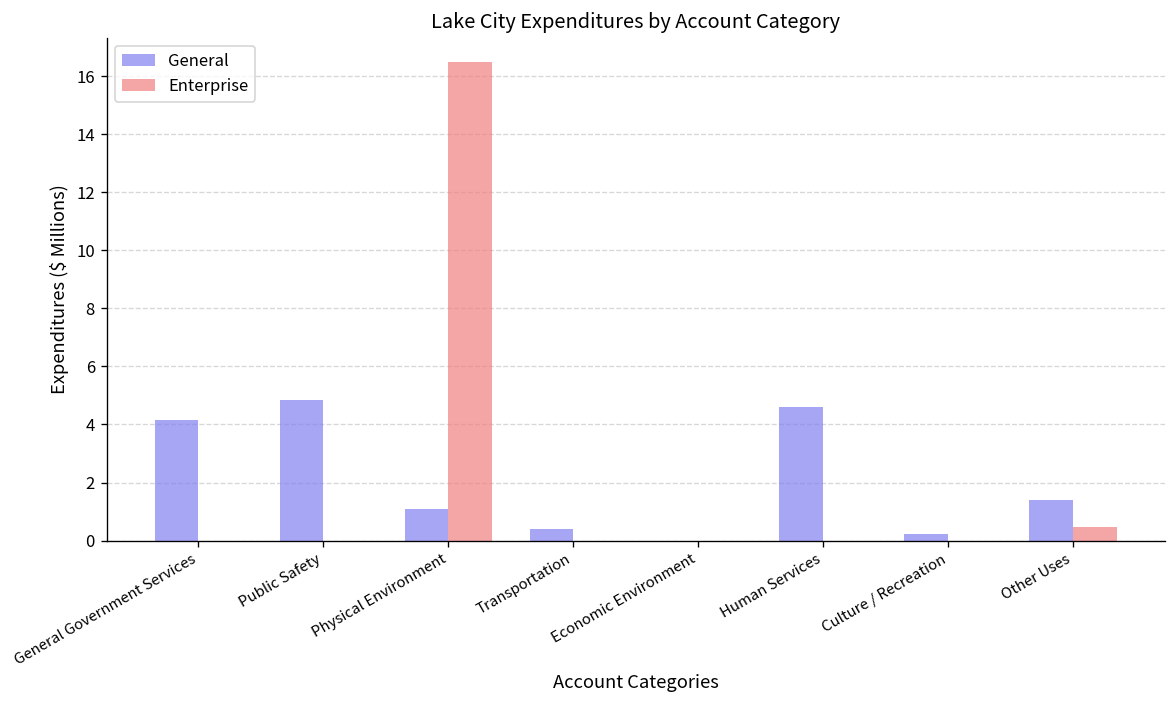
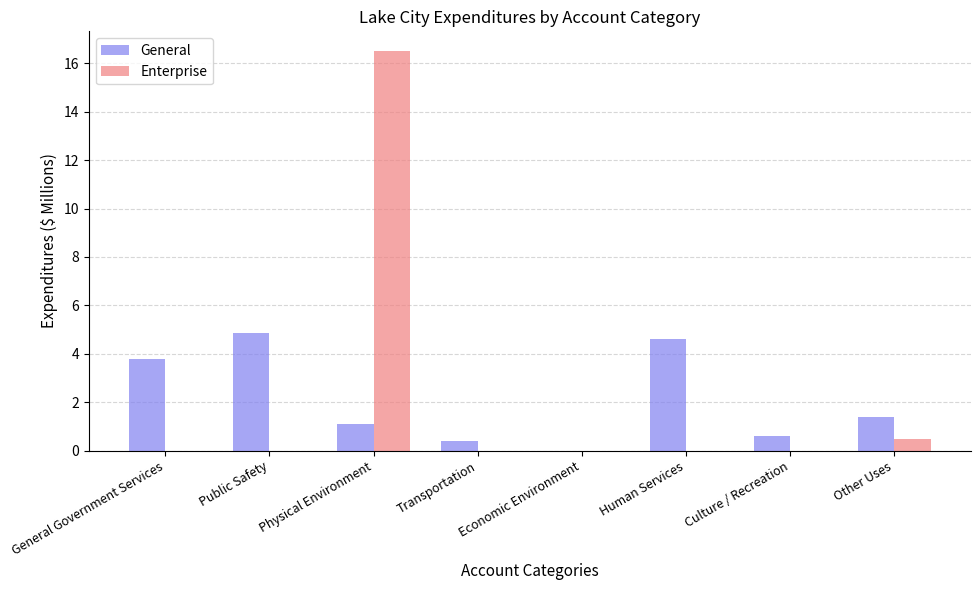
  {
    "General": {
-     "General Government Services": 4.1,
+     "General Government Services": 3.8,
      "Public Safety": 4.8,
      "Physical Environment": 1.1,
      "Transportation": 0.4,
      "Economic Environment": 0.0,
      "Human Services": 4.6,
-     "Culture / Recreation": 0.2,
+     "Culture / Recreation": 0.6,
      "Other Uses": 1.4
    },
    "Enterprise": {
      "General Government Services": 0.0,
      "Public Safety": 0.0,
      "Physical Environment": 16.5,
      "Transportation": 0.0,
      "Economic Environment": 0.0,
      "Human Services": 0.0,
      "Culture / Recreation": 0.0,
      "Other Uses": 0.5
    }
  }
